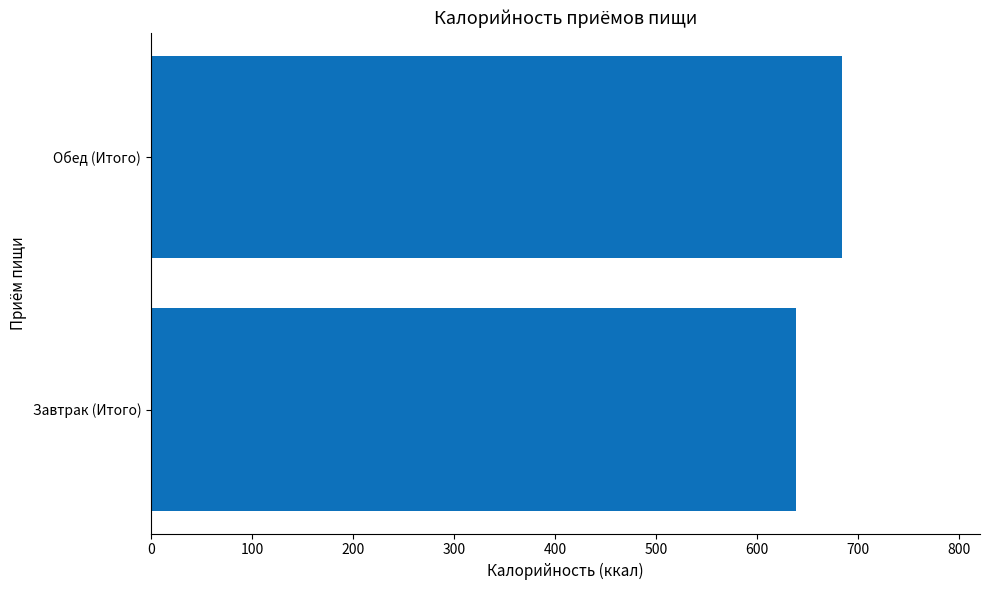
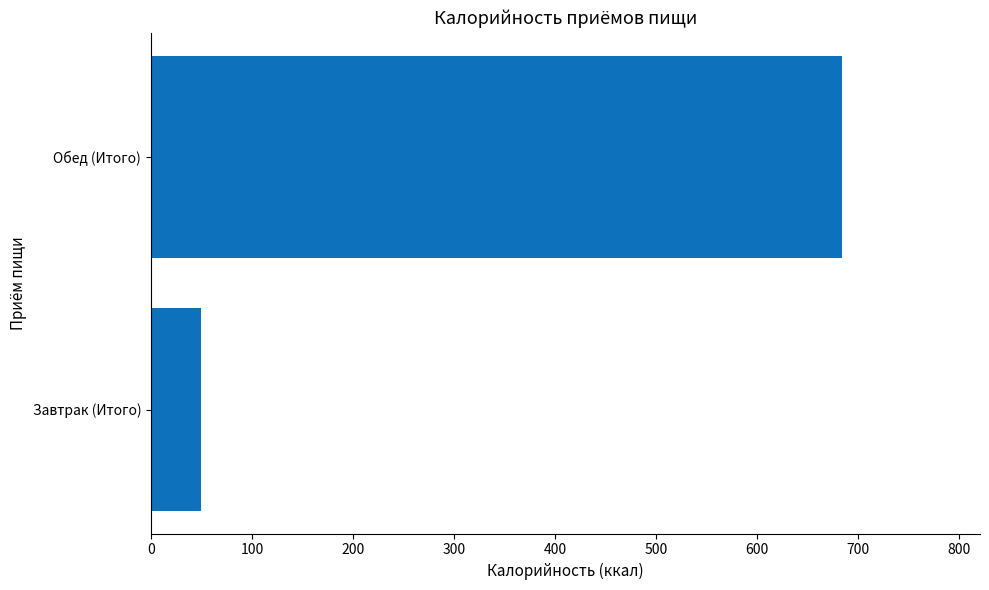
  {
    "Обед (Итого)": 684,
-   "Завтрак (Итого)": 639
+   "Завтрак (Итого)": 50
  }
